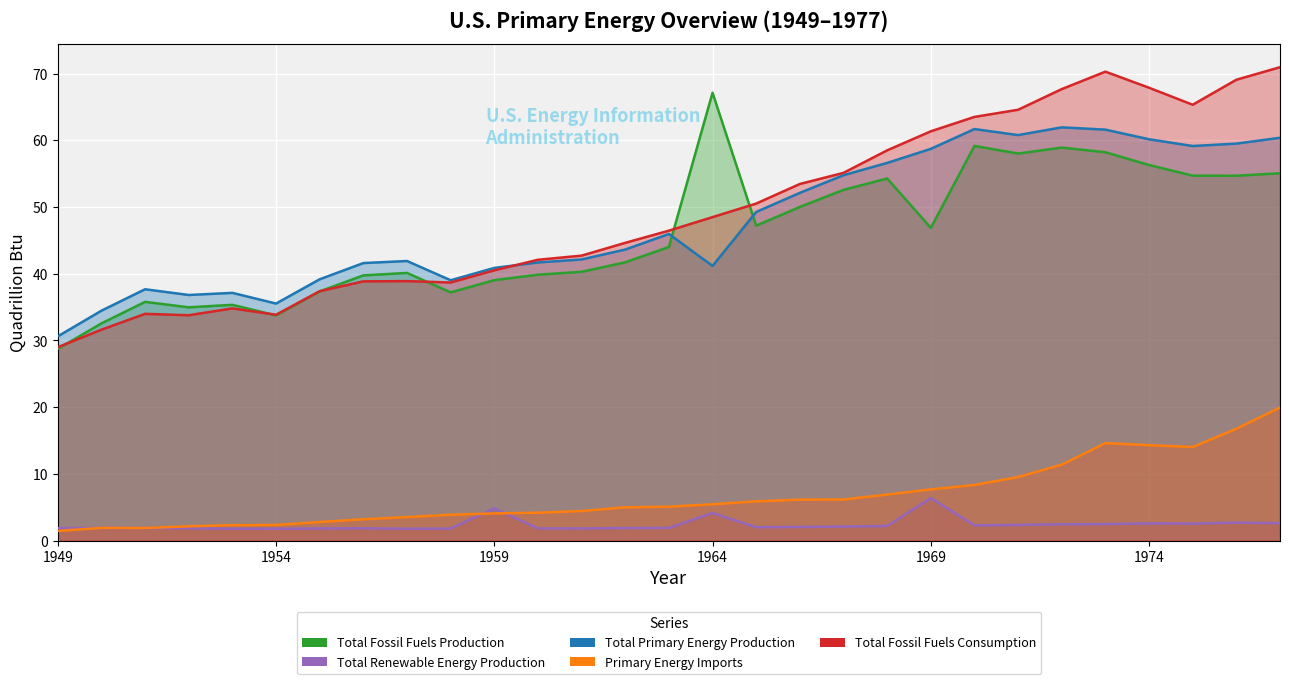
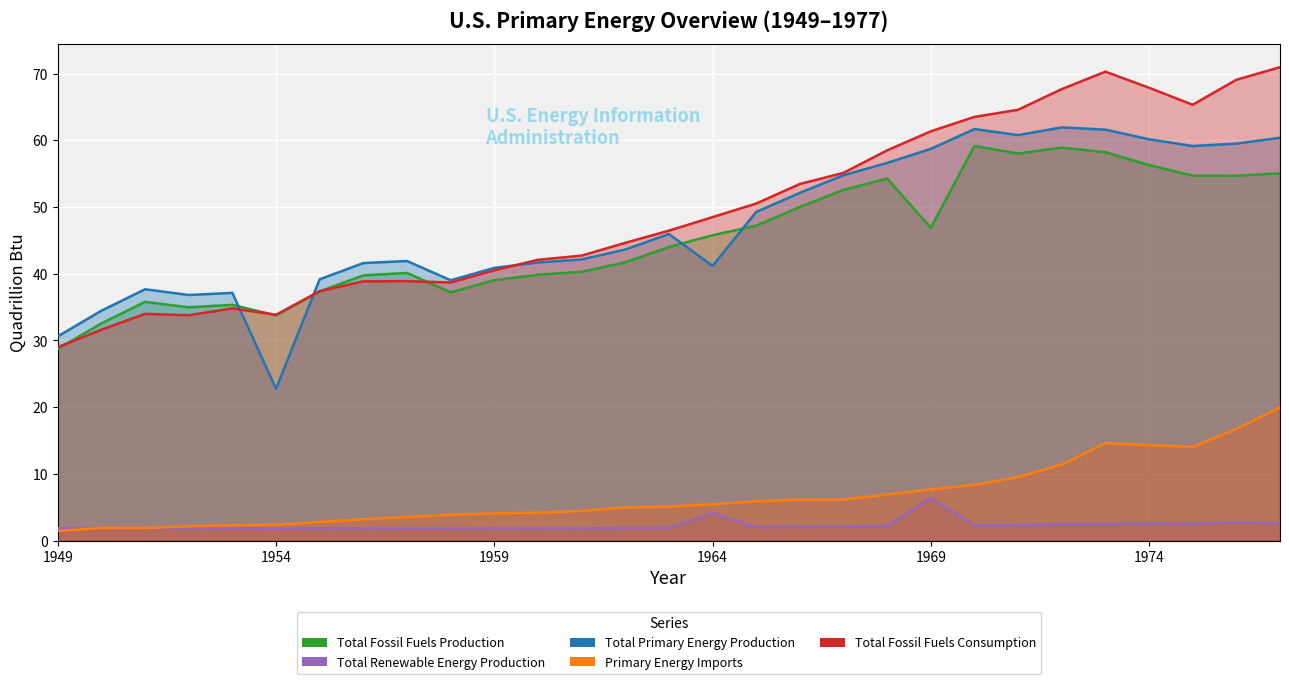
  {
    "Total Fossil Fuels Production": {
      "1959": 39,
-     "1964": 67,
+     "1964": 46,
      "1969": 47,
      "1974": 56
    },
    "Total Renewable Energy Production": {
      "1949": 2,
      "1954": 2,
-     "1959": 5,
+     "1959": 2,
      "1964": 4,
      "1969": 6,
      "1974": 3
    },
    "Total Primary Energy Production": {
      "1949": 31,
-     "1954": 36,
+     "1954": 23,
      "1964": 41,
      "1969": 59,
      "1974": 60
    }
  }
